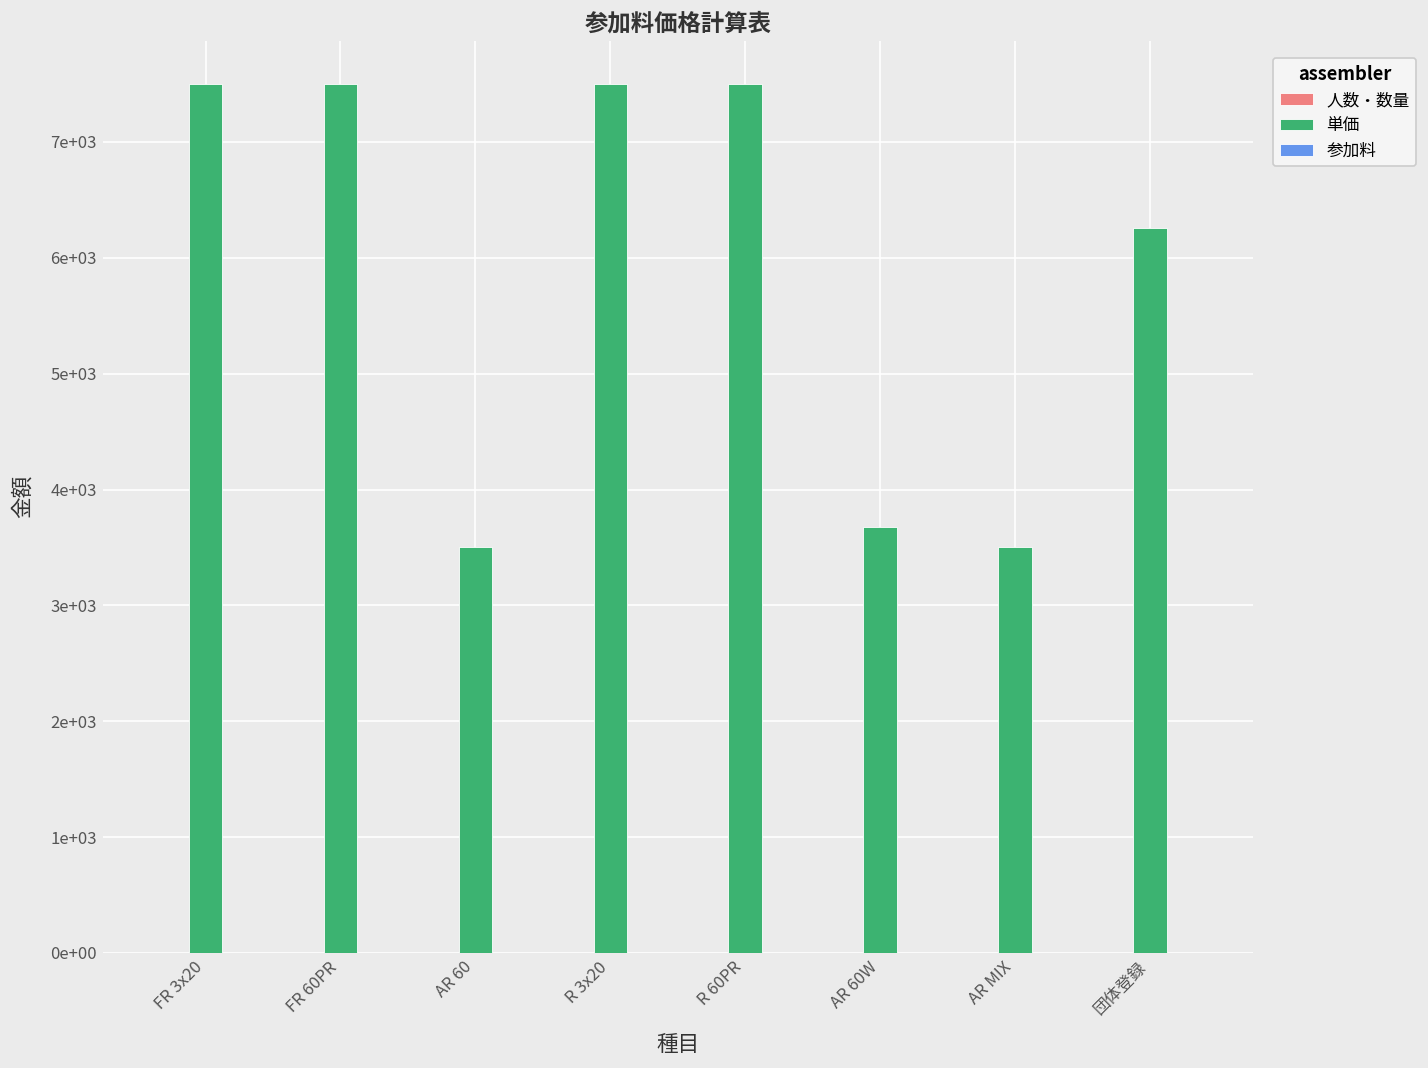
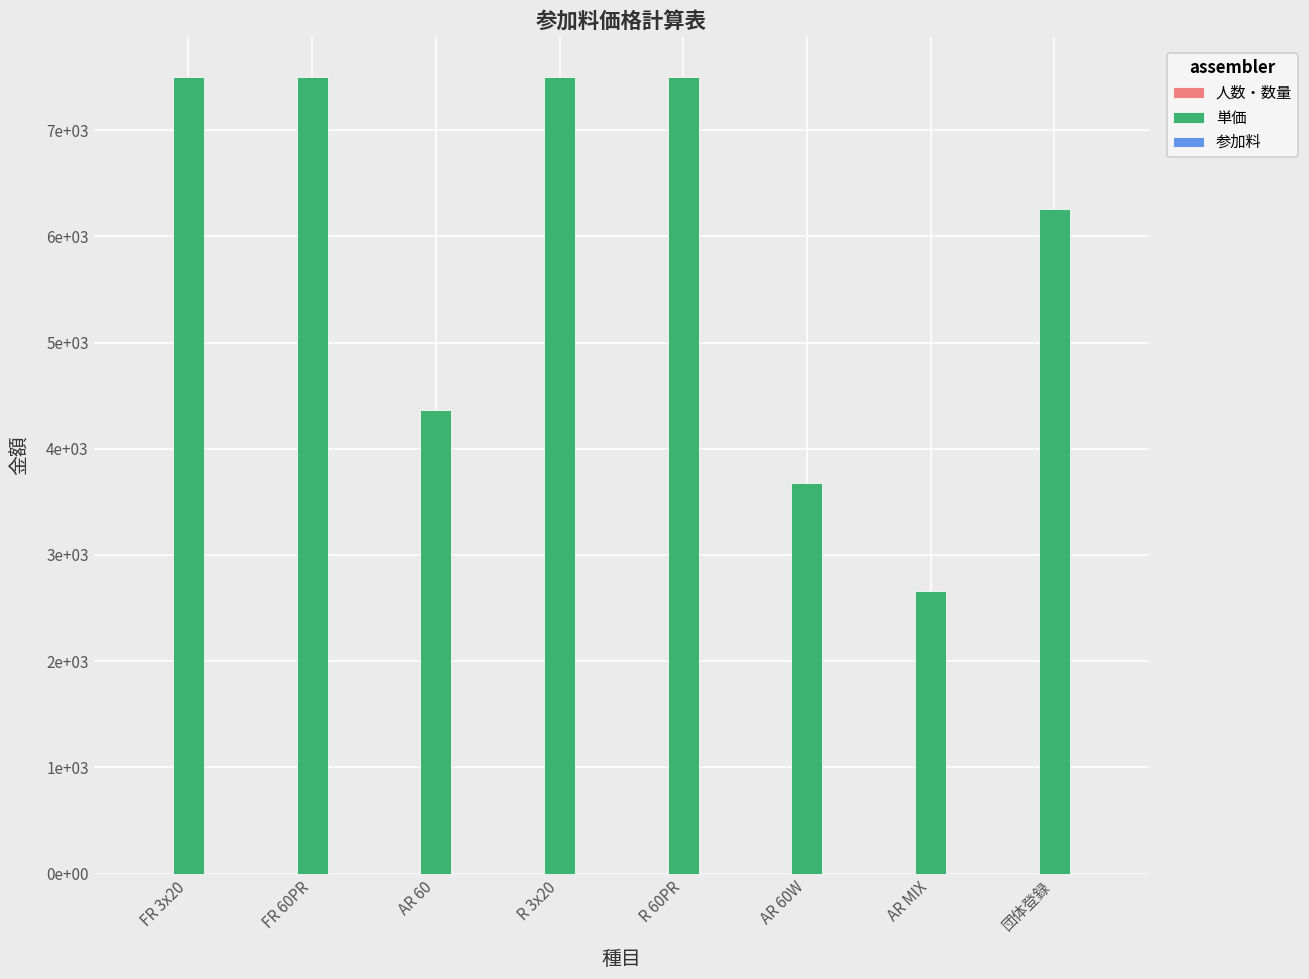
  {
    "人数・数量": {
      "FR 3x20": 0,
      "FR 60PR": 0,
      "AR 60": 0,
      "R 3x20": 0,
      "R 60PR": 0,
      "AR 60W": 0,
      "AR MIX": 0,
      "団体登録": 0
    },
    "単価": {
      "FR 3x20": 7500,
      "FR 60PR": 7500,
-     "AR 60": 3500,
+     "AR 60": 4400,
      "R 3x20": 7500,
      "R 60PR": 7500,
      "AR 60W": 3700,
-     "AR MIX": 3500,
+     "AR MIX": 2700,
      "団体登録": 6300
    },
    "参加料": {
      "FR 3x20": 0,
      "FR 60PR": 0,
      "AR 60": 0,
      "R 3x20": 0,
      "R 60PR": 0,
      "AR 60W": 0,
      "AR MIX": 0,
      "団体登録": 0
    }
  }
